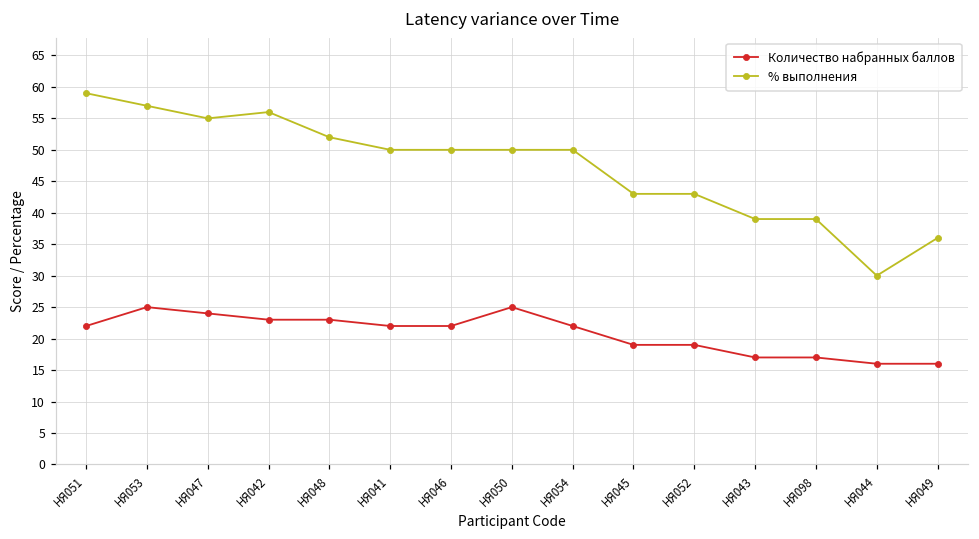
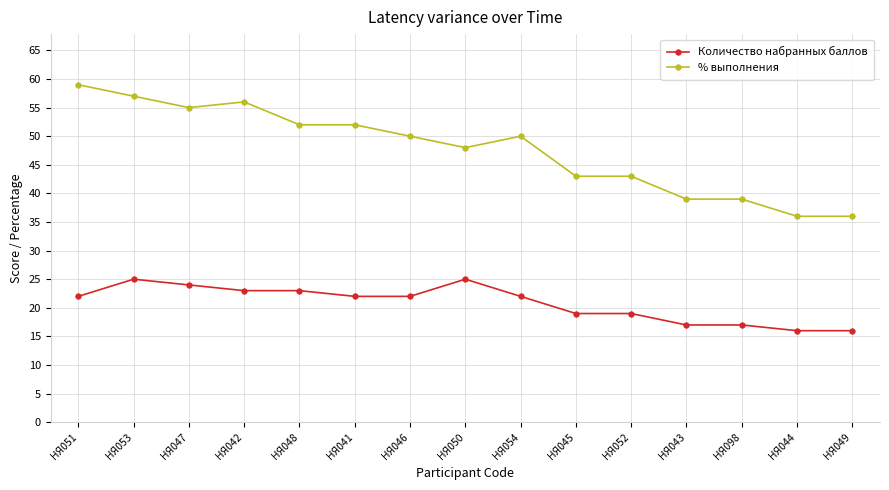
  {
    "Количество набранных баллов": {
      "НЯ051": 22,
      "НЯ053": 25,
      "НЯ047": 24,
      "НЯ042": 23,
      "НЯ048": 23,
      "НЯ041": 22,
      "НЯ046": 22,
      "НЯ050": 25,
      "НЯ054": 22,
      "НЯ045": 19,
      "НЯ052": 19,
      "НЯ043": 17,
      "НЯ098": 17,
      "НЯ044": 16,
      "НЯ049": 16
    },
    "% выполнения": {
      "НЯ051": 59,
      "НЯ053": 57,
      "НЯ047": 55,
      "НЯ042": 56,
      "НЯ048": 52,
-     "НЯ041": 50,
+     "НЯ041": 52,
      "НЯ046": 50,
-     "НЯ050": 50,
+     "НЯ050": 48,
      "НЯ054": 50,
      "НЯ045": 43,
      "НЯ052": 43,
      "НЯ043": 39,
      "НЯ098": 39,
-     "НЯ044": 30,
+     "НЯ044": 36,
      "НЯ049": 36
    }
  }
